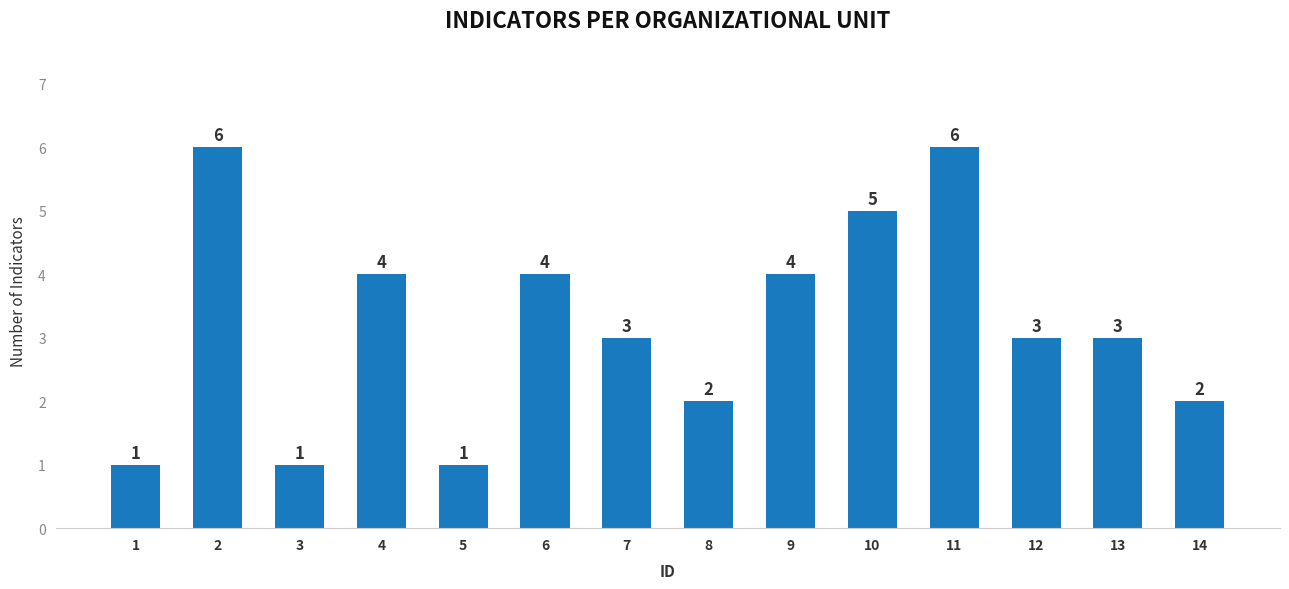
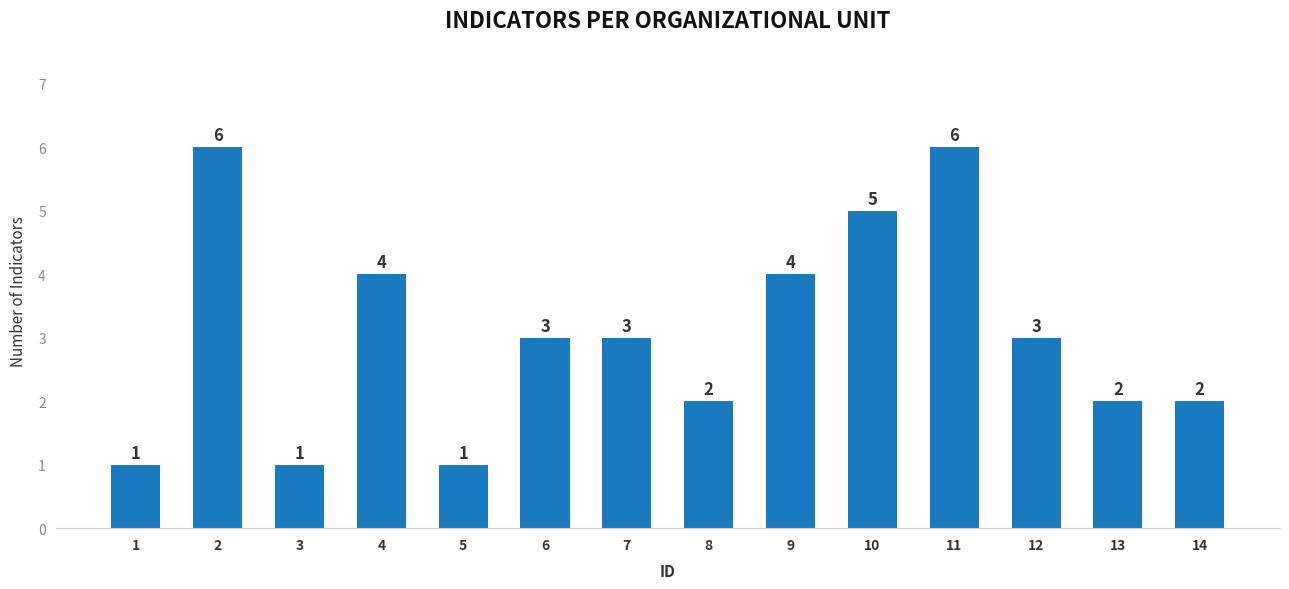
  {
    "1": 1,
    "2": 6,
    "3": 1,
    "4": 4,
    "5": 1,
-   "6": 4,
+   "6": 3,
    "7": 3,
    "8": 2,
    "9": 4,
    "10": 5,
    "11": 6,
    "12": 3,
-   "13": 3,
+   "13": 2,
    "14": 2
  }
